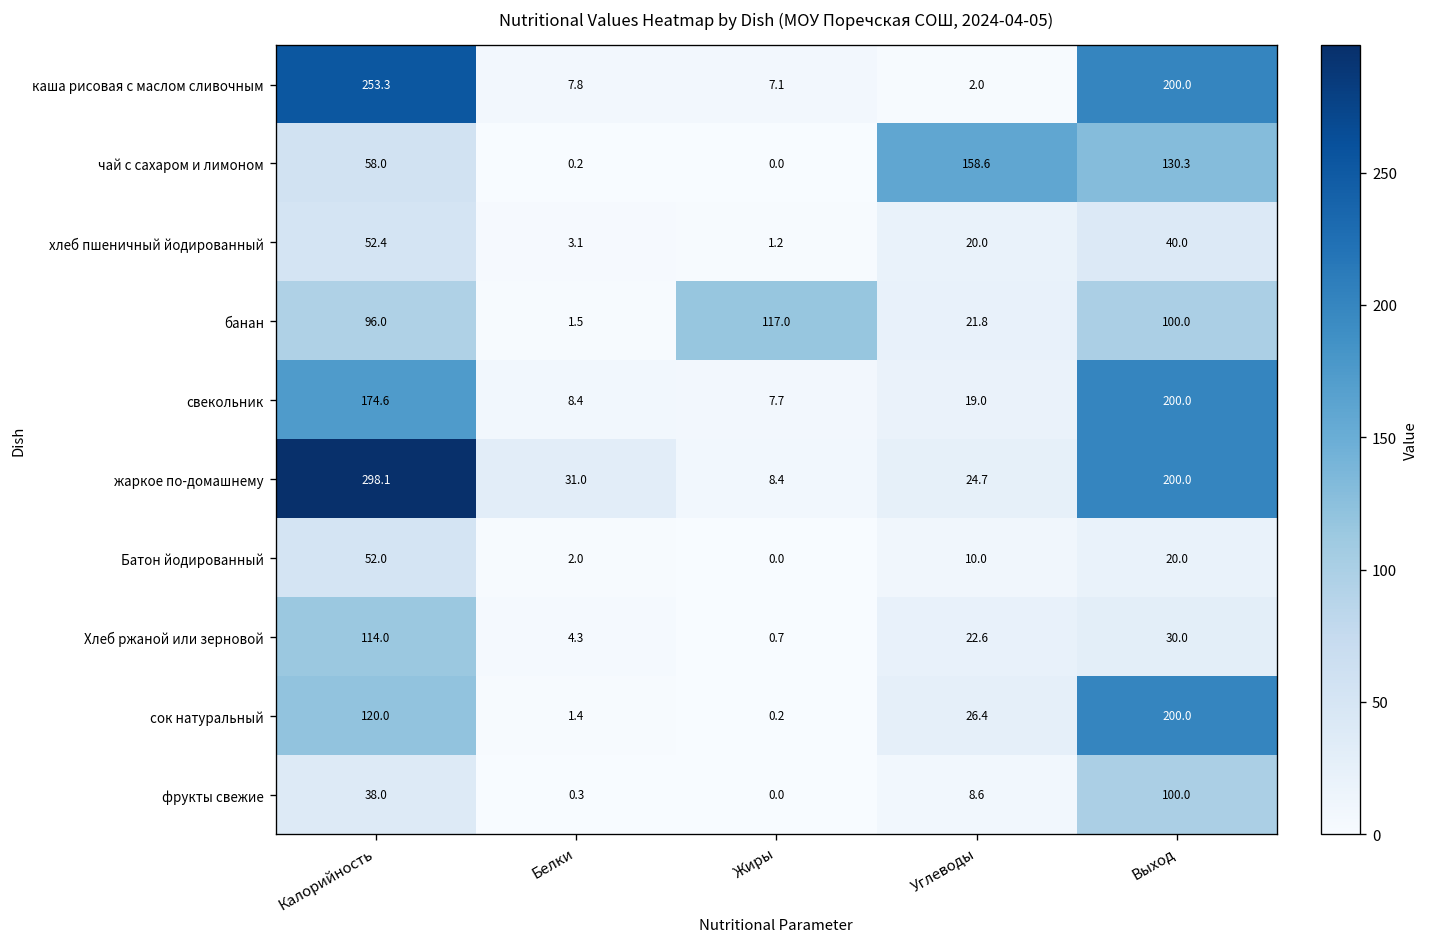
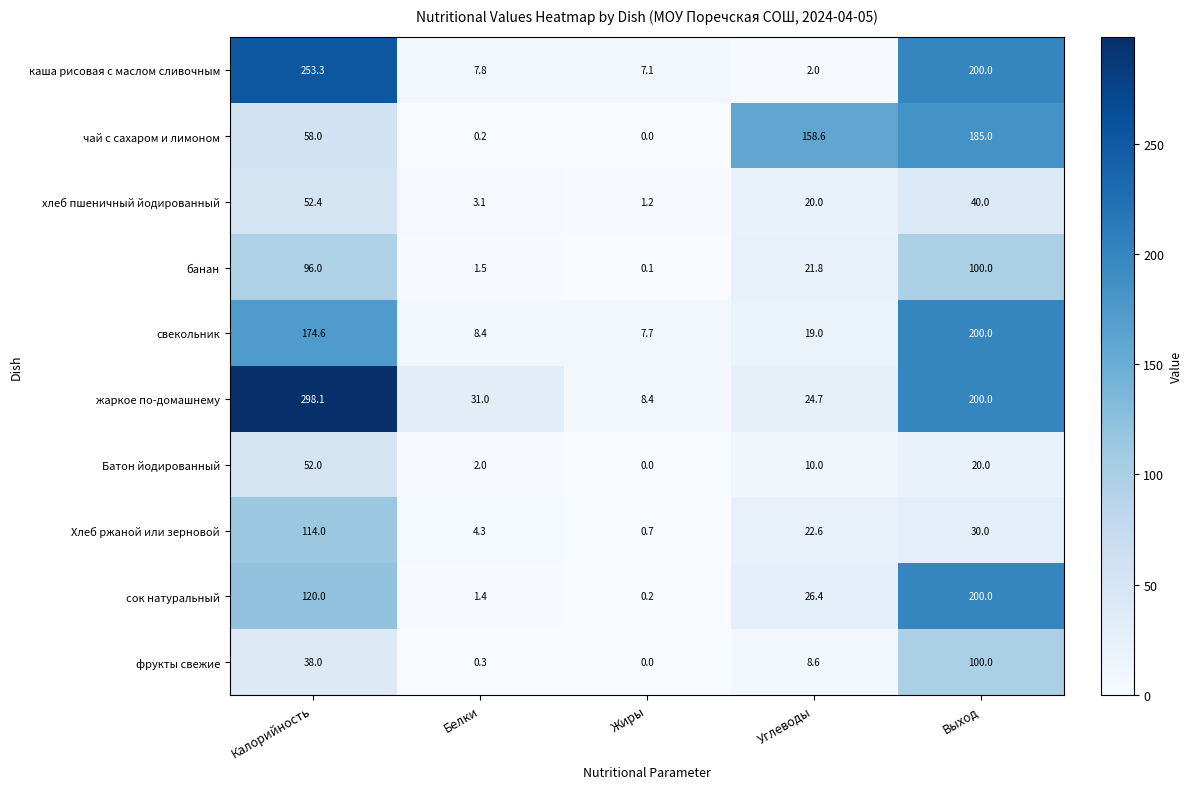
  {
    "каша рисовая с маслом сливочным": {
      "Калорийность": 253.3,
      "Белки": 7.8,
      "Жиры": 7.1,
      "Углеводы": 2.0,
      "Выход": 200.0
    },
    "чай с сахаром и лимоном": {
      "Калорийность": 58.0,
      "Белки": 0.2,
      "Жиры": 0.0,
      "Углеводы": 158.6,
-     "Выход": 130.3
+     "Выход": 185.0
    },
    "хлеб пшеничный йодированный": {
      "Калорийность": 52.4,
      "Белки": 3.1,
      "Жиры": 1.2,
      "Углеводы": 20.0,
      "Выход": 40.0
    },
    "банан": {
      "Калорийность": 96.0,
      "Белки": 1.5,
-     "Жиры": 117.0,
+     "Жиры": 0.1,
      "Углеводы": 21.8,
      "Выход": 100.0
    },
    "свекольник": {
      "Калорийность": 174.6,
      "Белки": 8.4,
      "Жиры": 7.7,
      "Углеводы": 19.0,
      "Выход": 200.0
    },
    "жаркое по-домашнему": {
      "Калорийность": 298.1,
      "Белки": 31.0,
      "Жиры": 8.4,
      "Углеводы": 24.7,
      "Выход": 200.0
    },
    "Батон йодированный": {
      "Калорийность": 52.0,
      "Белки": 2.0,
      "Жиры": 0.0,
      "Углеводы": 10.0,
      "Выход": 20.0
    },
    "Хлеб ржаной или зерновой": {
      "Калорийность": 114.0,
      "Белки": 4.3,
      "Жиры": 0.7,
      "Углеводы": 22.6,
      "Выход": 30.0
    },
    "сок натуральный": {
      "Калорийность": 120.0,
      "Белки": 1.4,
      "Жиры": 0.2,
      "Углеводы": 26.4,
      "Выход": 200.0
    },
    "фрукты свежие": {
      "Калорийность": 38.0,
      "Белки": 0.3,
      "Жиры": 0.0,
      "Углеводы": 8.6,
      "Выход": 100.0
    }
  }
